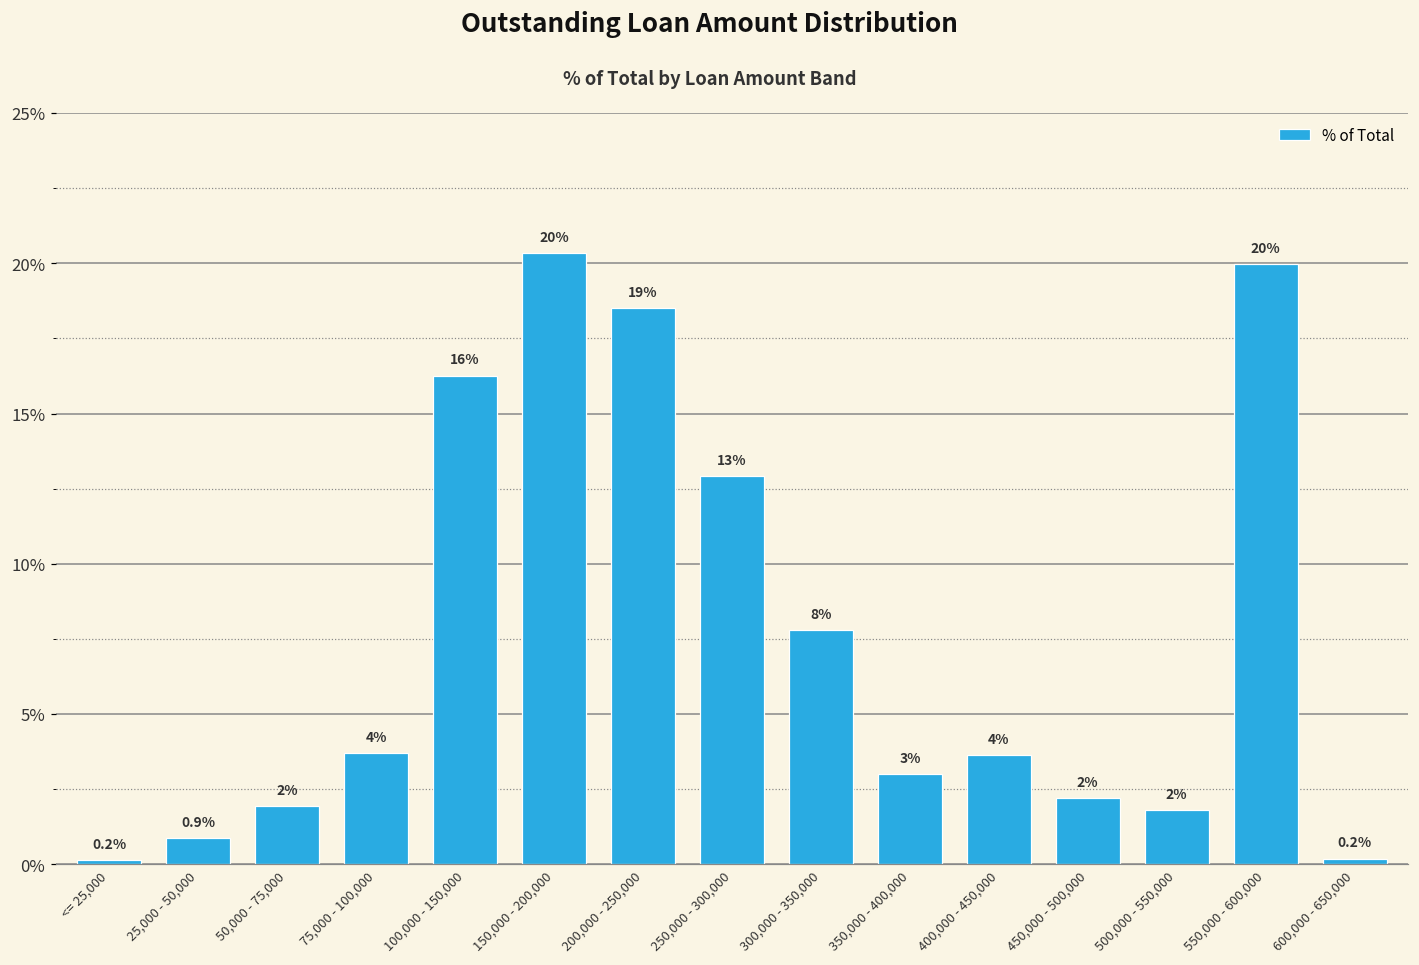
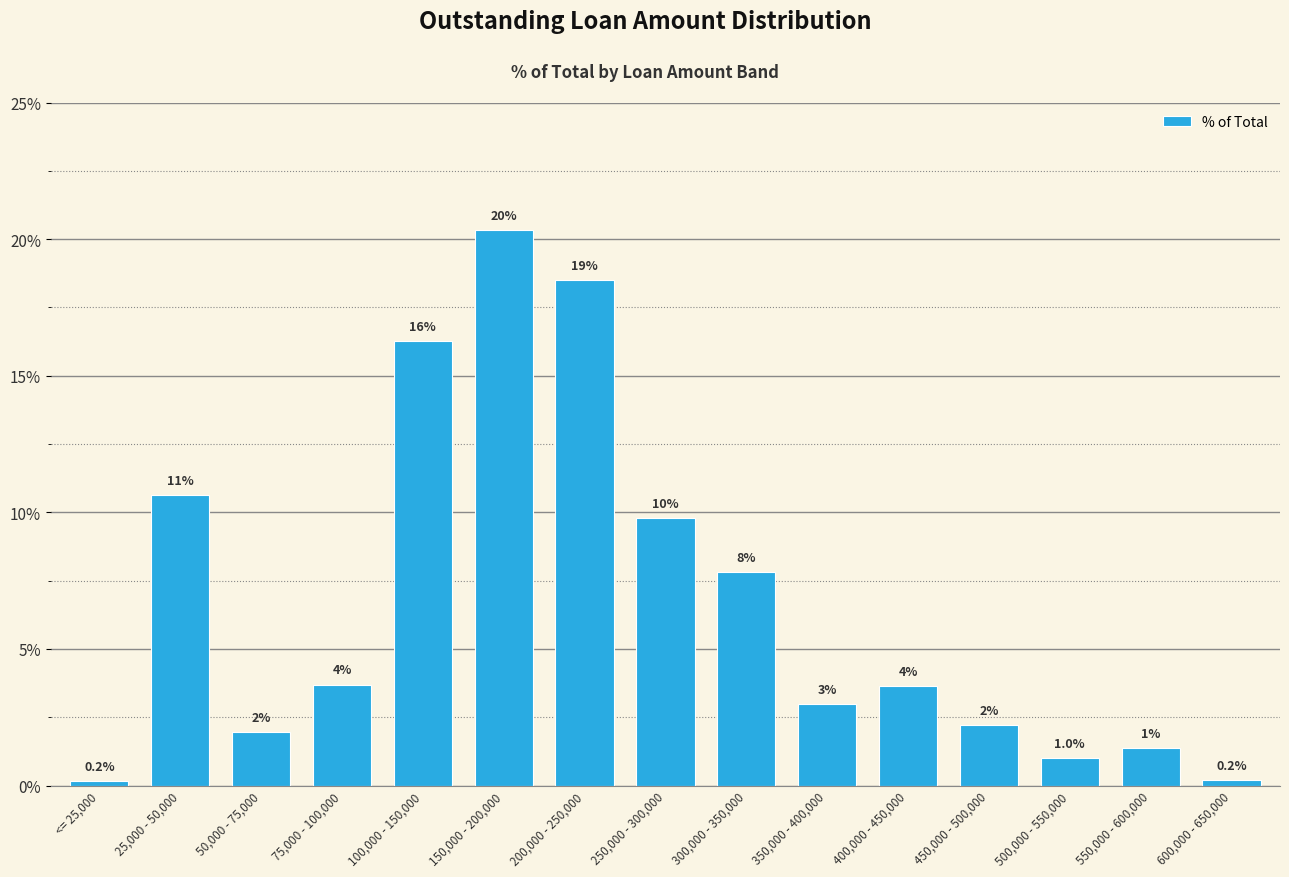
  {
    "<= 25,000": "0.2%",
-   "25,000 - 50,000": "0.9%",
+   "25,000 - 50,000": "11%",
    "50,000 - 75,000": "2%",
    "75,000 - 100,000": "4%",
    "100,000 - 150,000": "16%",
    "150,000 - 200,000": "20%",
    "200,000 - 250,000": "19%",
-   "250,000 - 300,000": "13%",
+   "250,000 - 300,000": "10%",
    "300,000 - 350,000": "8%",
    "350,000 - 400,000": "3%",
    "400,000 - 450,000": "4%",
    "450,000 - 500,000": "2%",
-   "500,000 - 550,000": "2%",
-   "550,000 - 600,000": "20%",
+   "500,000 - 550,000": "1.0%",
+   "550,000 - 600,000": "1%",
    "600,000 - 650,000": "0.2%"
  }
